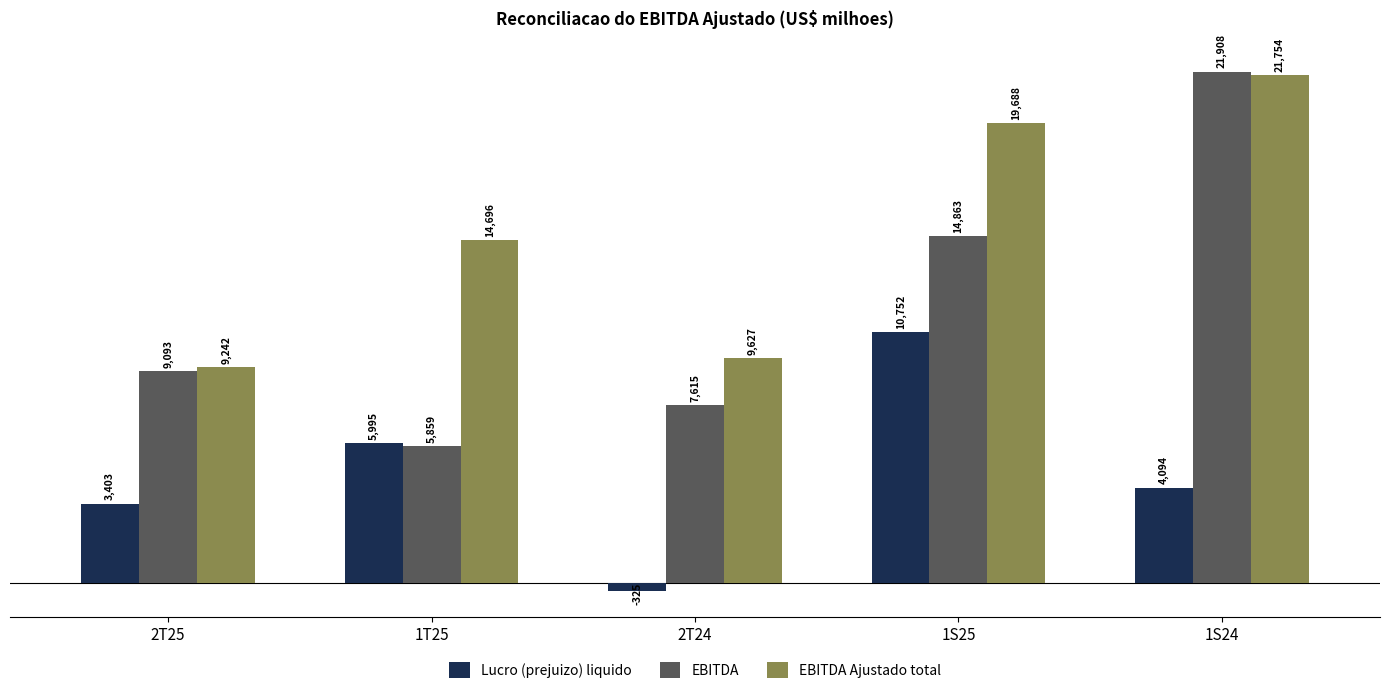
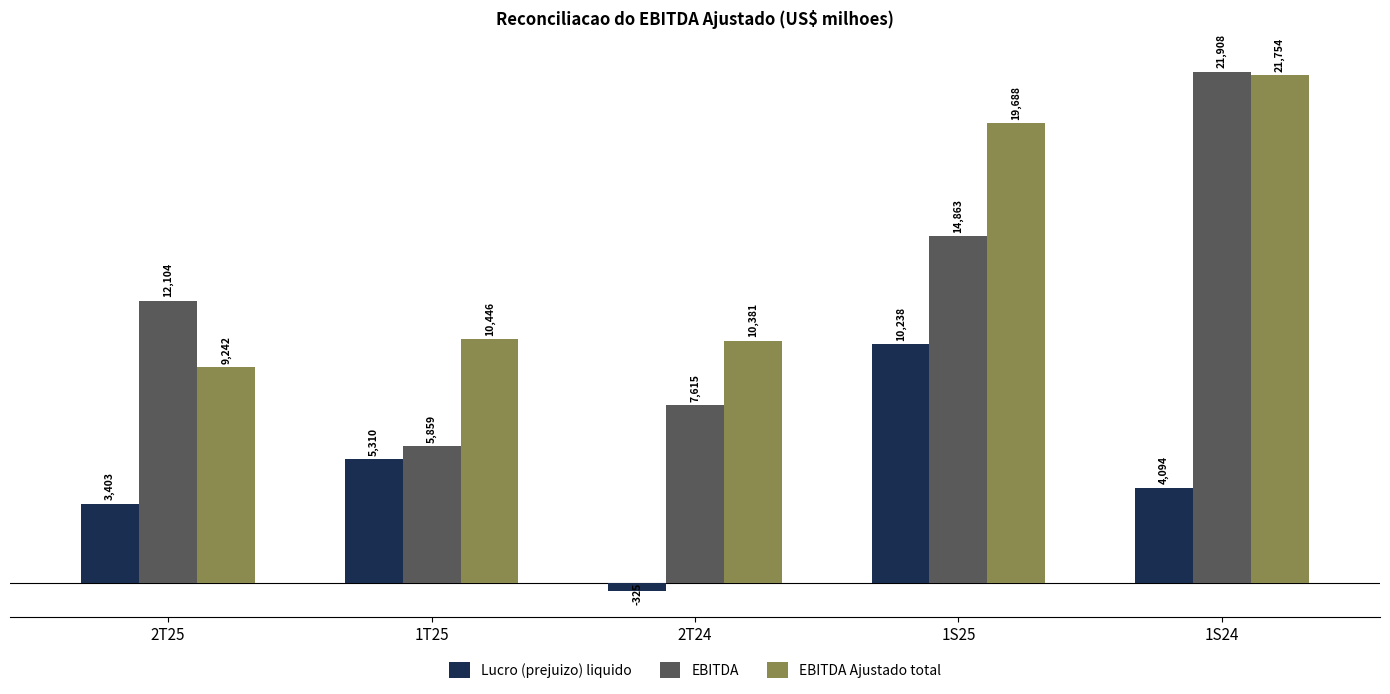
  {
    "Lucro (prejuizo) liquido": {
      "2T25": "3,403",
-     "1T25": "5,995",
+     "1T25": "5,310",
      "2T24": "-325",
-     "1S25": "10,752",
+     "1S25": "10,238",
      "1S24": "4,094"
    },
    "EBITDA": {
-     "2T25": "9,093",
+     "2T25": "12,104",
      "1T25": "5,859",
      "2T24": "7,615",
      "1S25": "14,863",
      "1S24": "21,908"
    },
    "EBITDA Ajustado total": {
      "2T25": "9,242",
-     "1T25": "14,696",
-     "2T24": "9,627",
+     "1T25": "10,446",
+     "2T24": "10,381",
      "1S25": "19,688",
      "1S24": "21,754"
    }
  }
